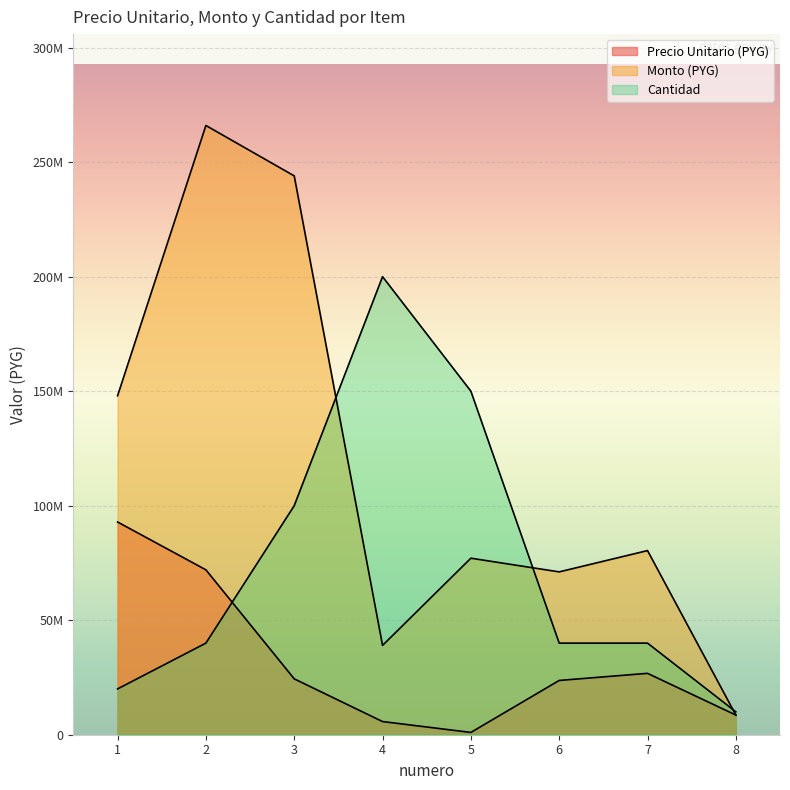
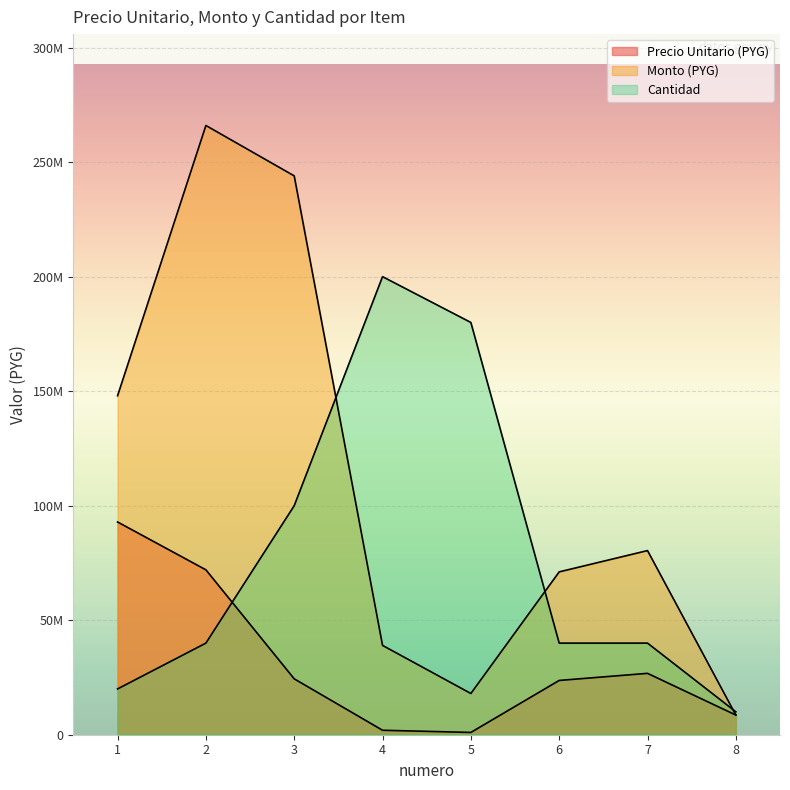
  {
    "Precio Unitario (PYG)": {
      "1": 93000000,
      "2": 72000000,
      "3": 24000000,
-     "4": 6000000,
+     "4": 2000000,
      "5": 1000000,
      "6": 24000000,
      "7": 27000000
    },
    "Monto (PYG)": {
      "1": 148000000,
      "2": 266000000,
      "3": 244000000,
      "4": 39000000,
-     "5": 77000000,
+     "5": 18000000,
      "6": 71000000,
      "7": 80000000
    },
    "Cantidad": {
      "1": 20000000,
      "2": 40000000,
      "3": 100000000,
      "4": 200000000,
-     "5": 150000000,
+     "5": 180000000,
      "6": 40000000,
      "7": 40000000,
      "8": 10000000
    }
  }
